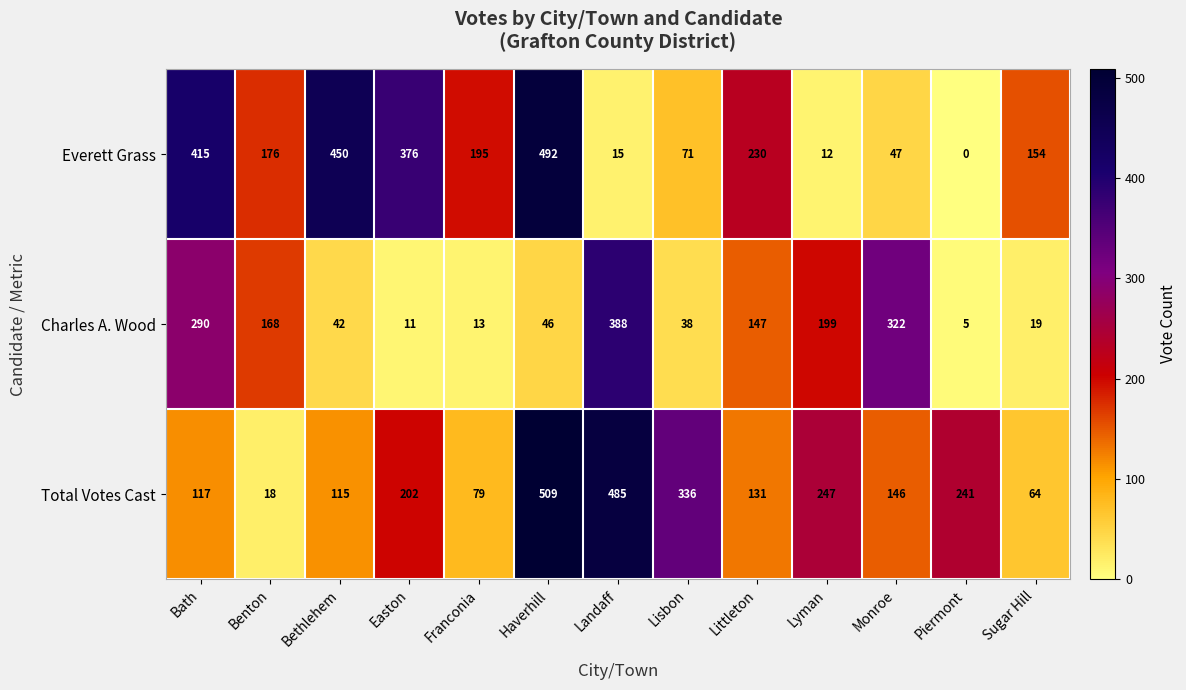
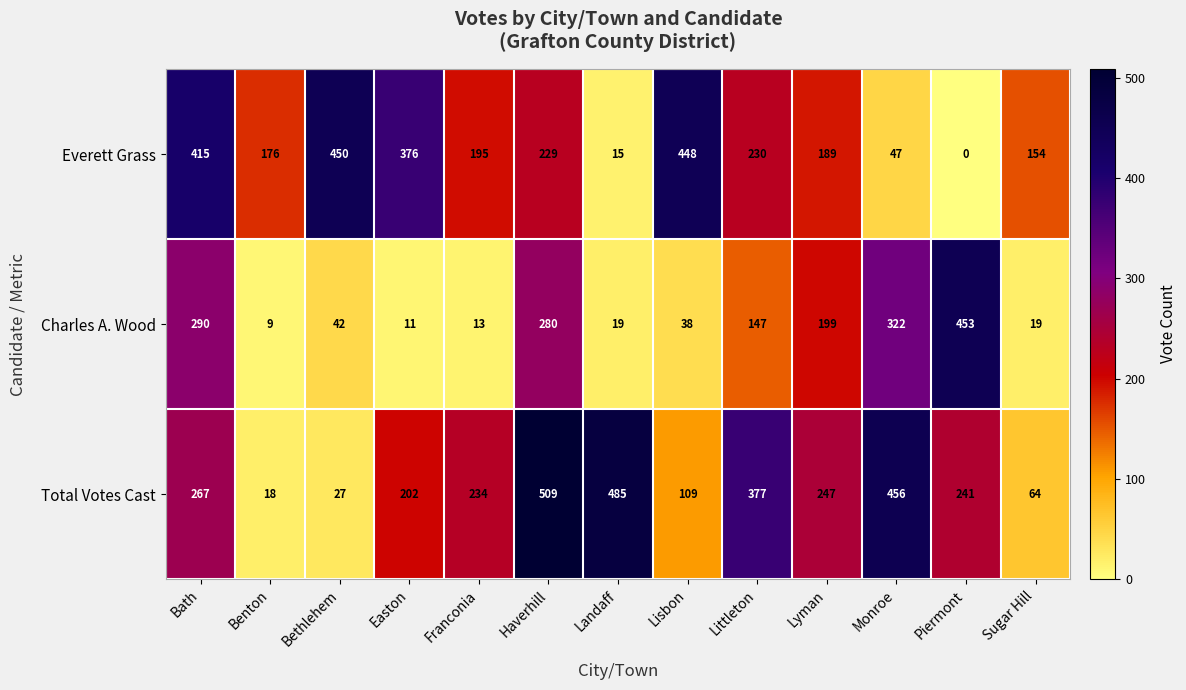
  {
    "Everett Grass": {
      "Bath": 415,
      "Benton": 176,
      "Bethlehem": 450,
      "Easton": 376,
      "Franconia": 195,
-     "Haverhill": 492,
+     "Haverhill": 229,
      "Landaff": 15,
-     "Lisbon": 71,
+     "Lisbon": 448,
      "Littleton": 230,
-     "Lyman": 12,
+     "Lyman": 189,
      "Monroe": 47,
      "Piermont": 0,
      "Sugar Hill": 154
    },
    "Charles A. Wood": {
      "Bath": 290,
-     "Benton": 168,
+     "Benton": 9,
      "Bethlehem": 42,
      "Easton": 11,
      "Franconia": 13,
-     "Haverhill": 46,
-     "Landaff": 388,
+     "Haverhill": 280,
+     "Landaff": 19,
      "Lisbon": 38,
      "Littleton": 147,
      "Lyman": 199,
      "Monroe": 322,
-     "Piermont": 5,
+     "Piermont": 453,
      "Sugar Hill": 19
    },
    "Total Votes Cast": {
-     "Bath": 117,
+     "Bath": 267,
      "Benton": 18,
-     "Bethlehem": 115,
+     "Bethlehem": 27,
      "Easton": 202,
-     "Franconia": 79,
+     "Franconia": 234,
      "Haverhill": 509,
      "Landaff": 485,
-     "Lisbon": 336,
-     "Littleton": 131,
+     "Lisbon": 109,
+     "Littleton": 377,
      "Lyman": 247,
-     "Monroe": 146,
+     "Monroe": 456,
      "Piermont": 241,
      "Sugar Hill": 64
    }
  }
